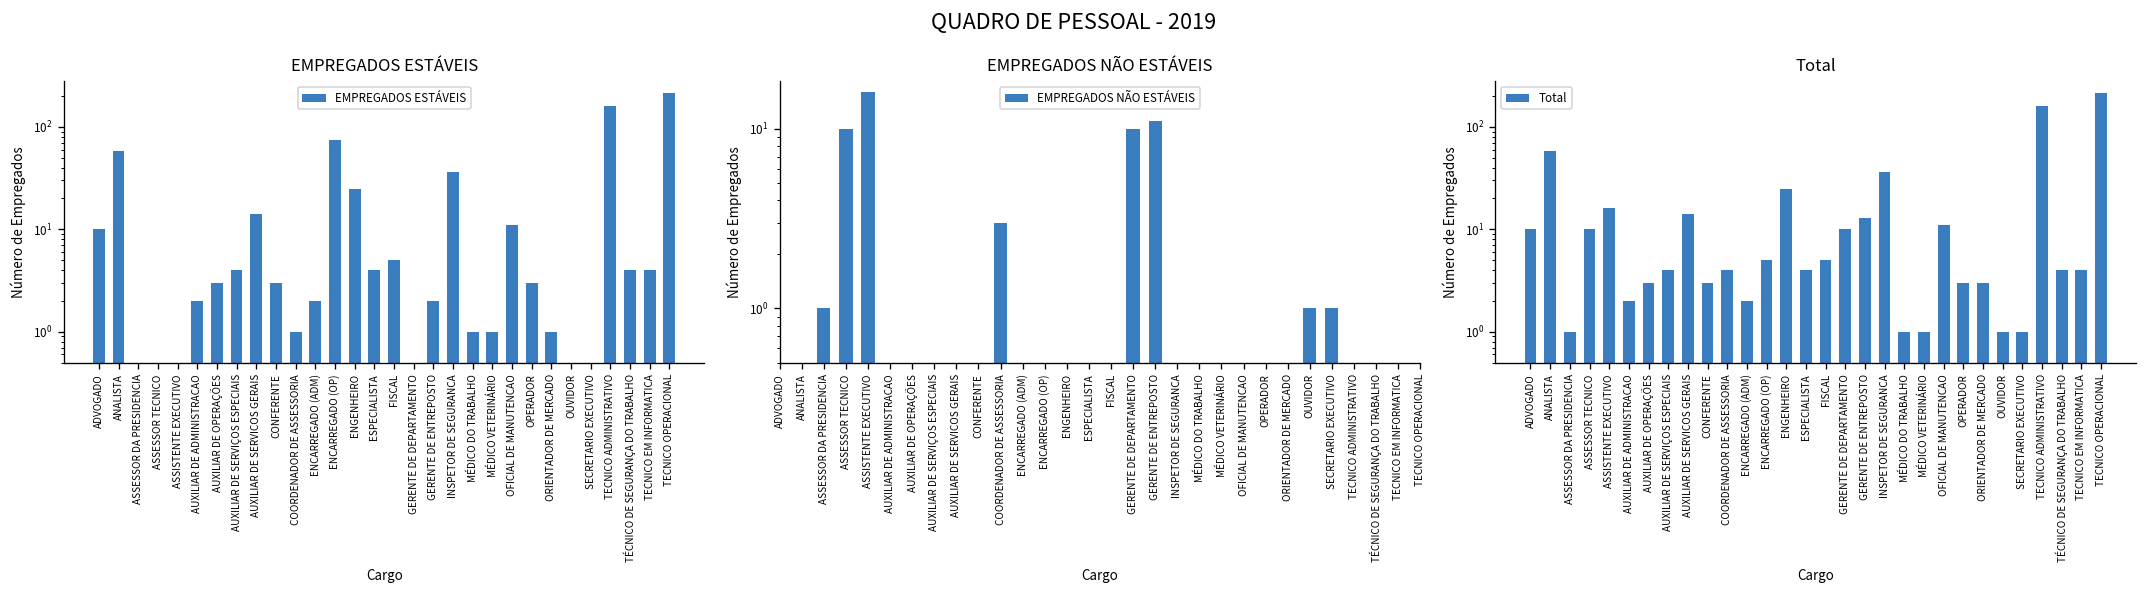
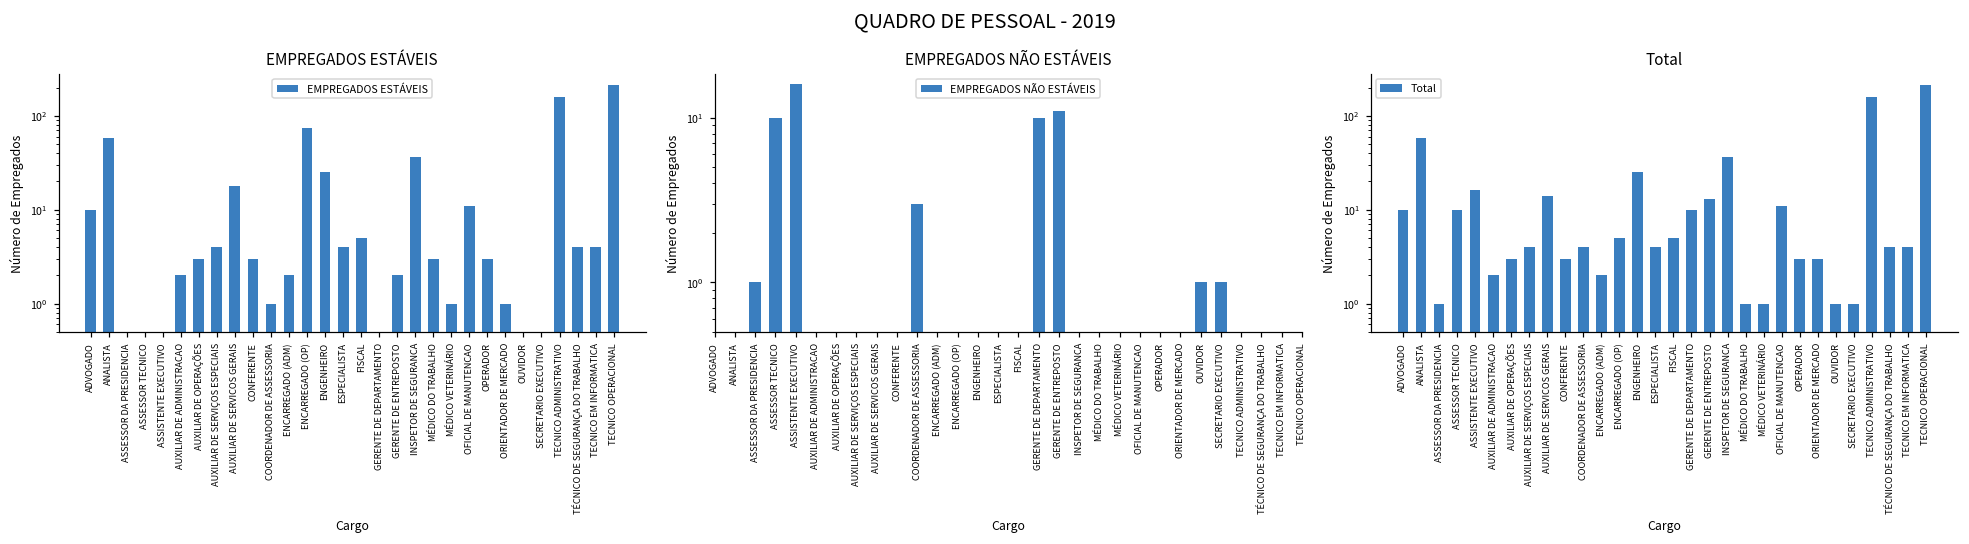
  {
    "EMPREGADOS ESTÁVEIS": {
      "ADVOGADO": 10,
      "ANALISTA": 60,
      "AUXILIAR DE ADMINISTRACAO": 2,
      "AUXILIAR DE OPERAÇÕES": 3,
      "AUXILIAR DE SERVIÇOS ESPECIAIS": 4,
-     "AUXILIAR DE SERVICOS GERAIS": 14,
+     "AUXILIAR DE SERVICOS GERAIS": 18,
      "CONFERENTE": 3,
      "COORDENADOR DE ASSESSORIA": 1,
      "ENCARREGADO (ADM)": 2,
      "ENCARREGADO (OP)": 70,
      "ENGENHEIRO": 25,
      "ESPECIALISTA": 4,
      "FISCAL": 5,
      "GERENTE DE ENTREPOSTO": 2,
      "INSPETOR DE SEGURANCA": 36,
-     "MÉDICO DO TRABALHO": 1,
+     "MÉDICO DO TRABALHO": 3,
      "MÉDICO VETERINÁRIO": 1,
      "OFICIAL DE MANUTENCAO": 11,
      "OPERADOR": 3,
      "ORIENTADOR DE MERCADO": 1,
      "TECNICO ADMINISTRATIVO": 160,
      "TÉCNICO DE SEGURANÇA DO TRABALHO": 4,
      "TECNICO EM INFORMATICA": 4,
      "TECNICO OPERACIONAL": 210
    },
    "EMPREGADOS NÃO ESTÁVEIS": {
      "ASSESSOR DA PRESIDENCIA": 1.0,
      "ASSESSOR TECNICO": 10,
      "ASSISTENTE EXECUTIVO": 16,
      "COORDENADOR DE ASSESSORIA": 3.0,
      "GERENTE DE DEPARTAMENTO": 10,
      "GERENTE DE ENTREPOSTO": 11,
      "OUVIDOR": 1.0,
      "SECRETARIO EXECUTIVO": 1.0
    },
    "Total": {
      "ADVOGADO": 10,
      "ANALISTA": 60,
      "ASSESSOR DA PRESIDENCIA": 1.0,
      "ASSESSOR TECNICO": 10,
      "ASSISTENTE EXECUTIVO": 16,
      "AUXILIAR DE ADMINISTRACAO": 2.0,
      "AUXILIAR DE OPERAÇÕES": 3.0,
      "AUXILIAR DE SERVIÇOS ESPECIAIS": 4,
      "AUXILIAR DE SERVICOS GERAIS": 14,
      "CONFERENTE": 3.0,
      "COORDENADOR DE ASSESSORIA": 4,
      "ENCARREGADO (ADM)": 2.0,
      "ENCARREGADO (OP)": 5,
      "ENGENHEIRO": 25,
      "ESPECIALISTA": 4,
      "FISCAL": 5,
      "GERENTE DE DEPARTAMENTO": 10,
      "GERENTE DE ENTREPOSTO": 13,
      "INSPETOR DE SEGURANCA": 36,
      "MÉDICO DO TRABALHO": 1.0,
      "MÉDICO VETERINÁRIO": 1.0,
      "OFICIAL DE MANUTENCAO": 11,
      "OPERADOR": 3.0,
      "ORIENTADOR DE MERCADO": 3.0,
      "OUVIDOR": 1.0,
      "SECRETARIO EXECUTIVO": 1.0,
      "TECNICO ADMINISTRATIVO": 160,
      "TÉCNICO DE SEGURANÇA DO TRABALHO": 4,
      "TECNICO EM INFORMATICA": 4,
      "TECNICO OPERACIONAL": 210
    }
  }
